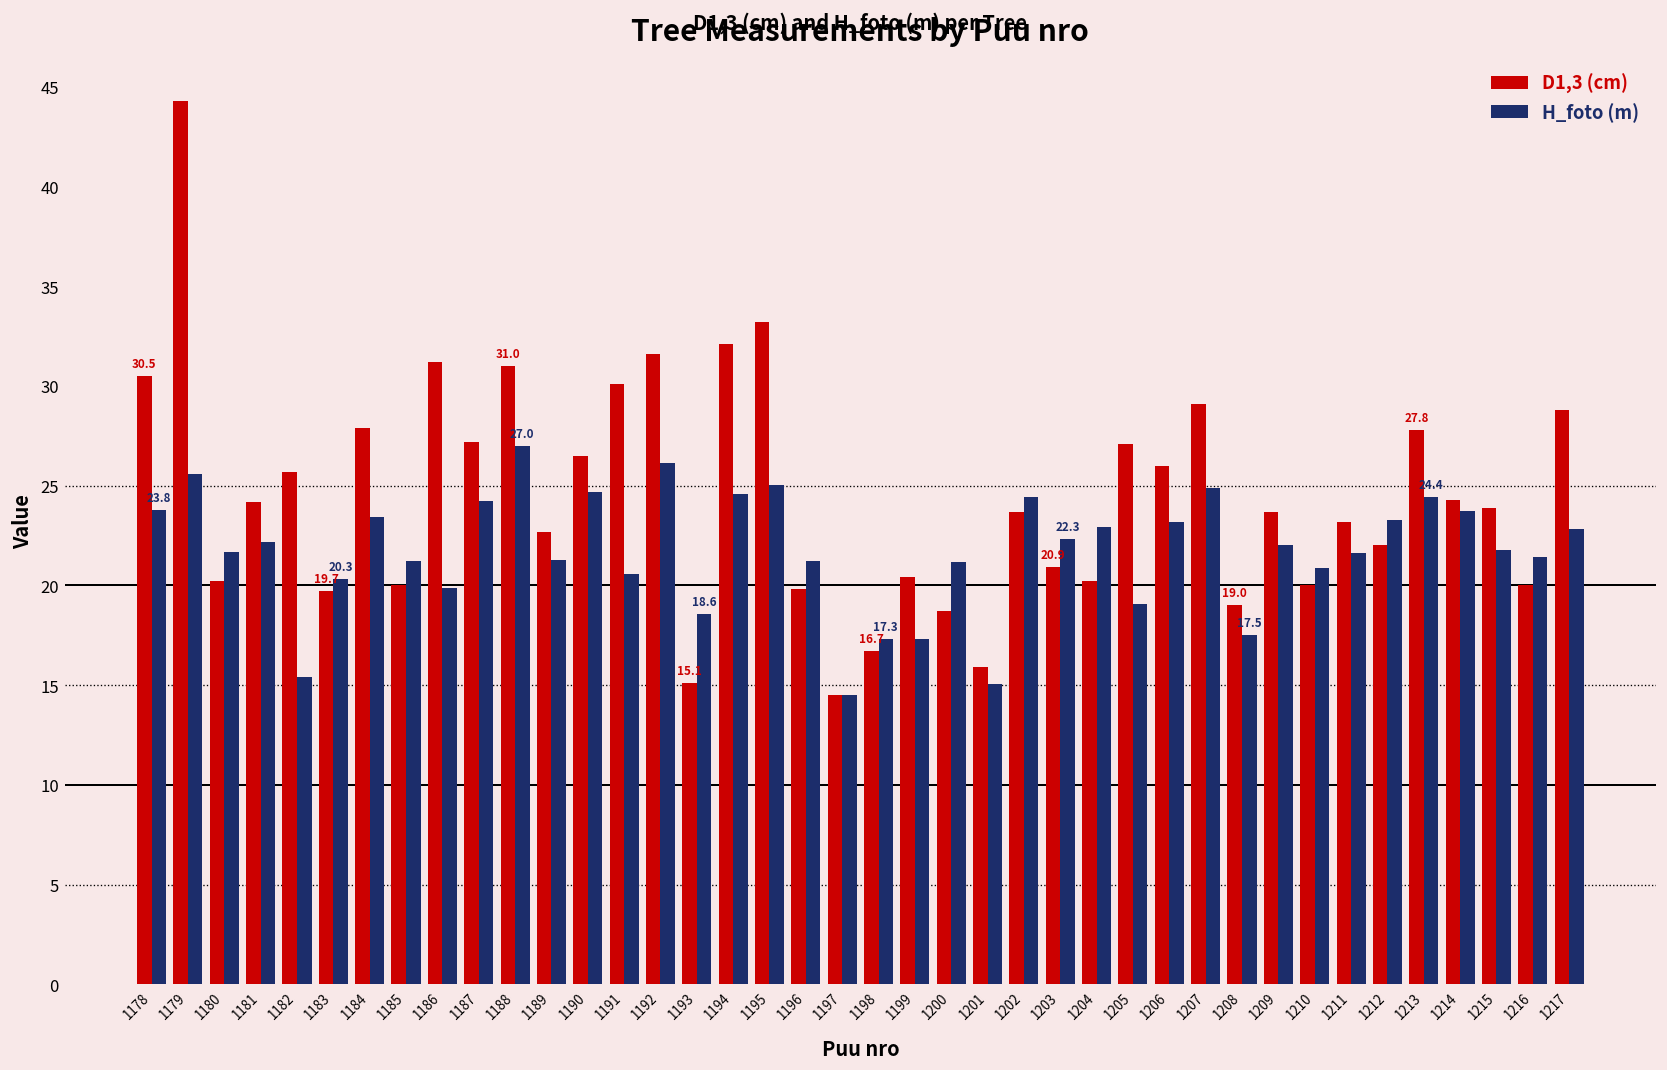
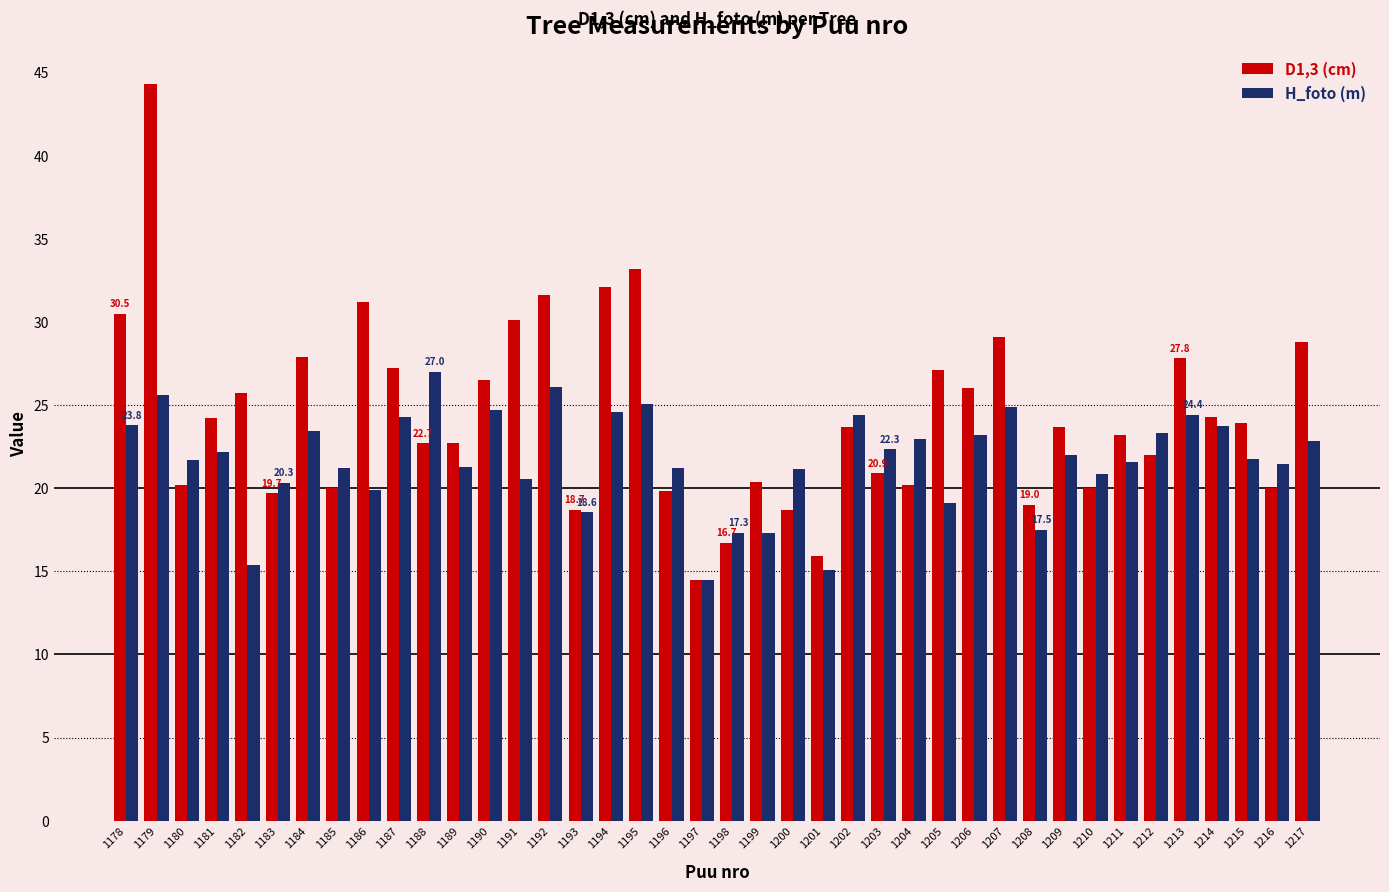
  {
    "D1,3 (cm)": {
      "1178": 30.5,
      "1183": 19.7,
-     "1188": 31.0,
-     "1193": 15.1,
+     "1188": 22.7,
+     "1193": 18.7,
      "1198": 16.7,
      "1203": 20.9,
      "1208": 19.0,
      "1213": 27.8
    },
    "H_foto (m)": {
      "1178": 23.8,
      "1183": 20.3,
      "1188": 27.0,
      "1193": 18.6,
      "1198": 17.3,
      "1203": 22.3,
      "1208": 17.5,
      "1213": 24.4
    }
  }
